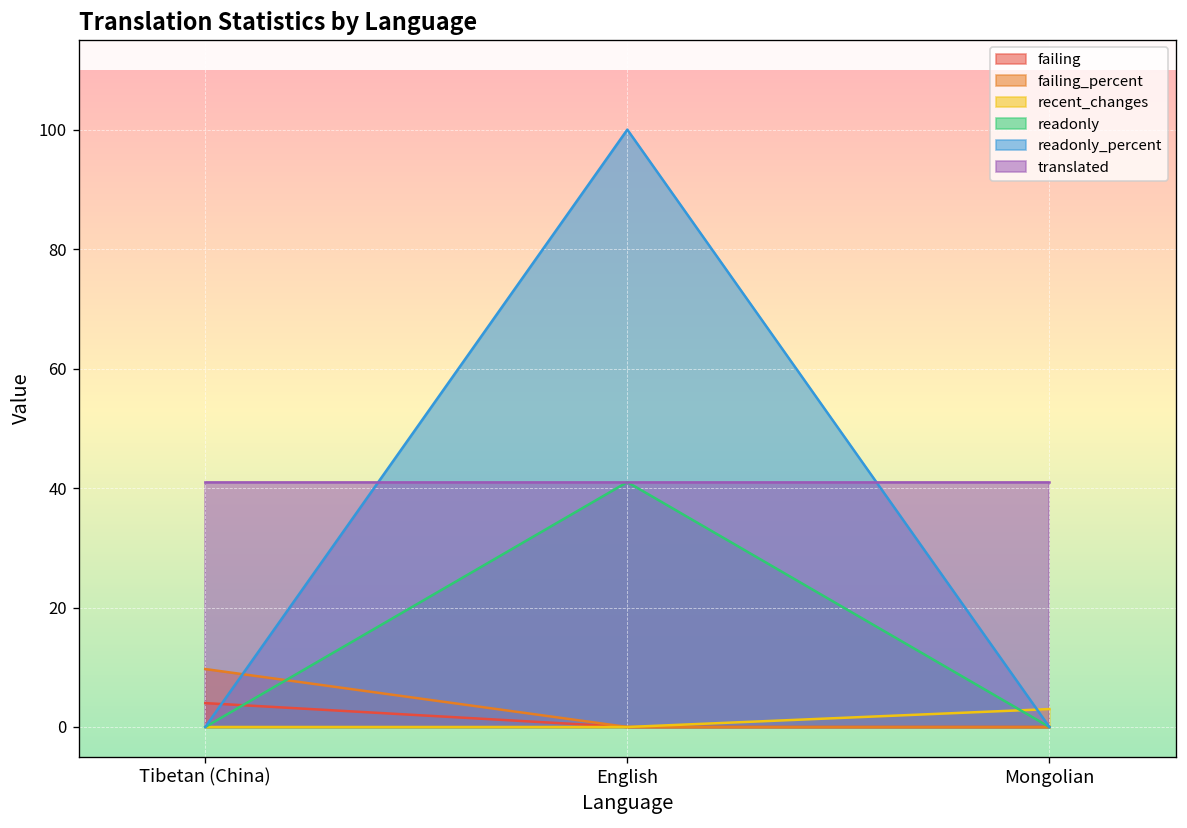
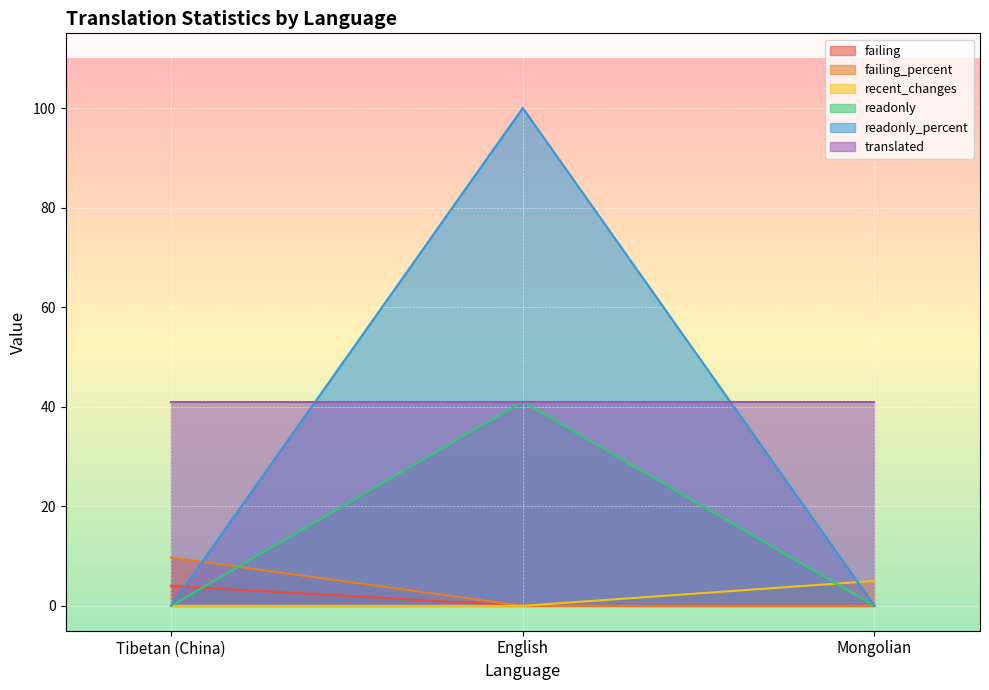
  {
    "recent_changes": {
-     "Mongolian": 3
+     "Mongolian": 5
    },
    "readonly_percent": {
      "English": 100
    },
    "translated": {
      "Tibetan (China)": 41,
      "Mongolian": 41
    }
  }
